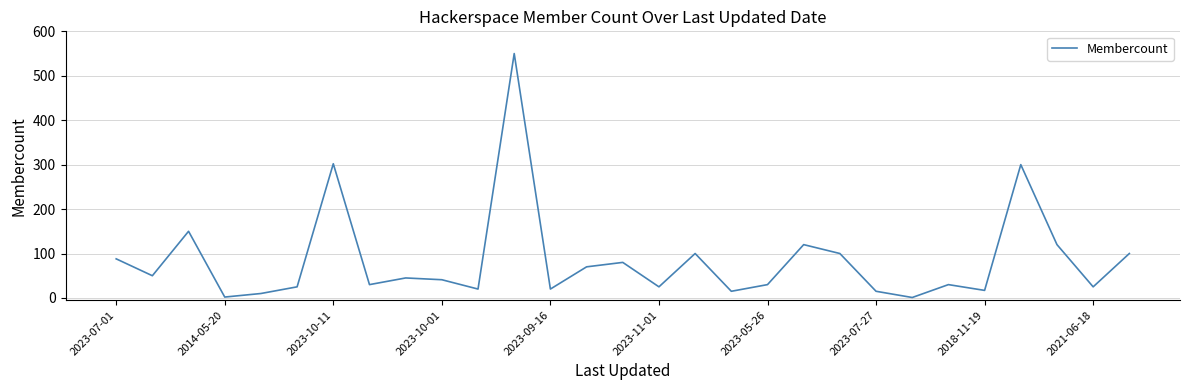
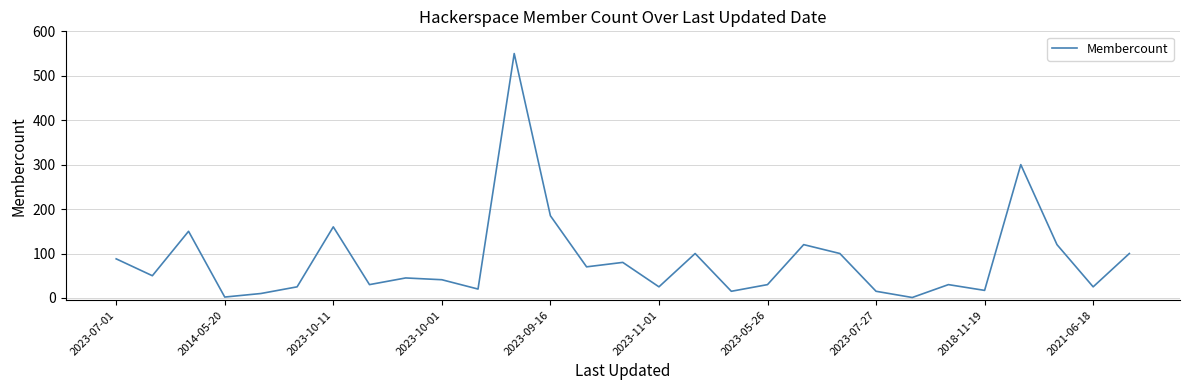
  {
    "2023-07-01": 90,
    "2014-05-20": 0,
-   "2023-10-11": 300,
-   "2023-09-16": 20,
+   "2023-10-11": 160,
+   "2023-09-16": 190,
    "2023-11-01": 30,
    "2018-11-19": 20,
    "2021-06-18": 30
  }
